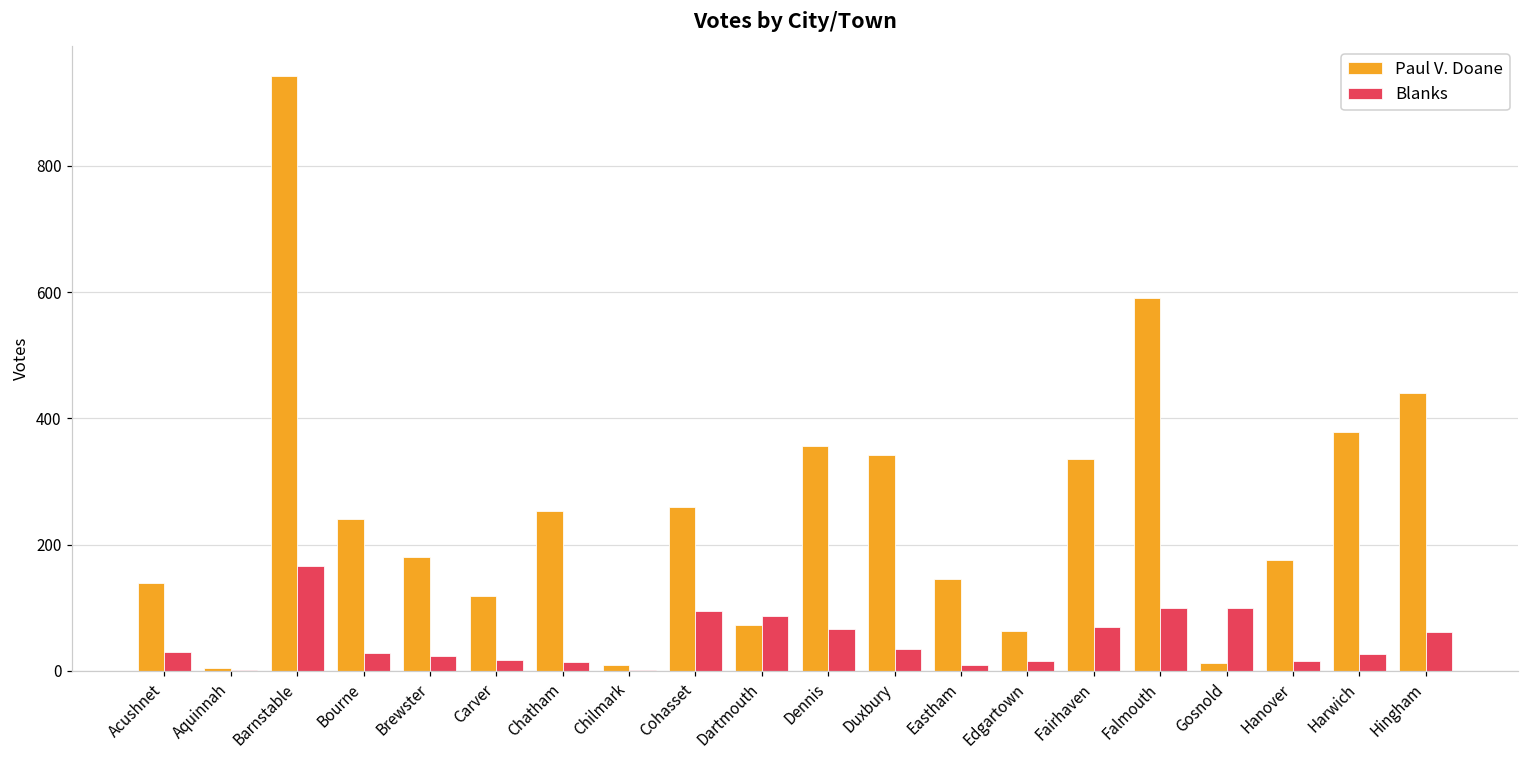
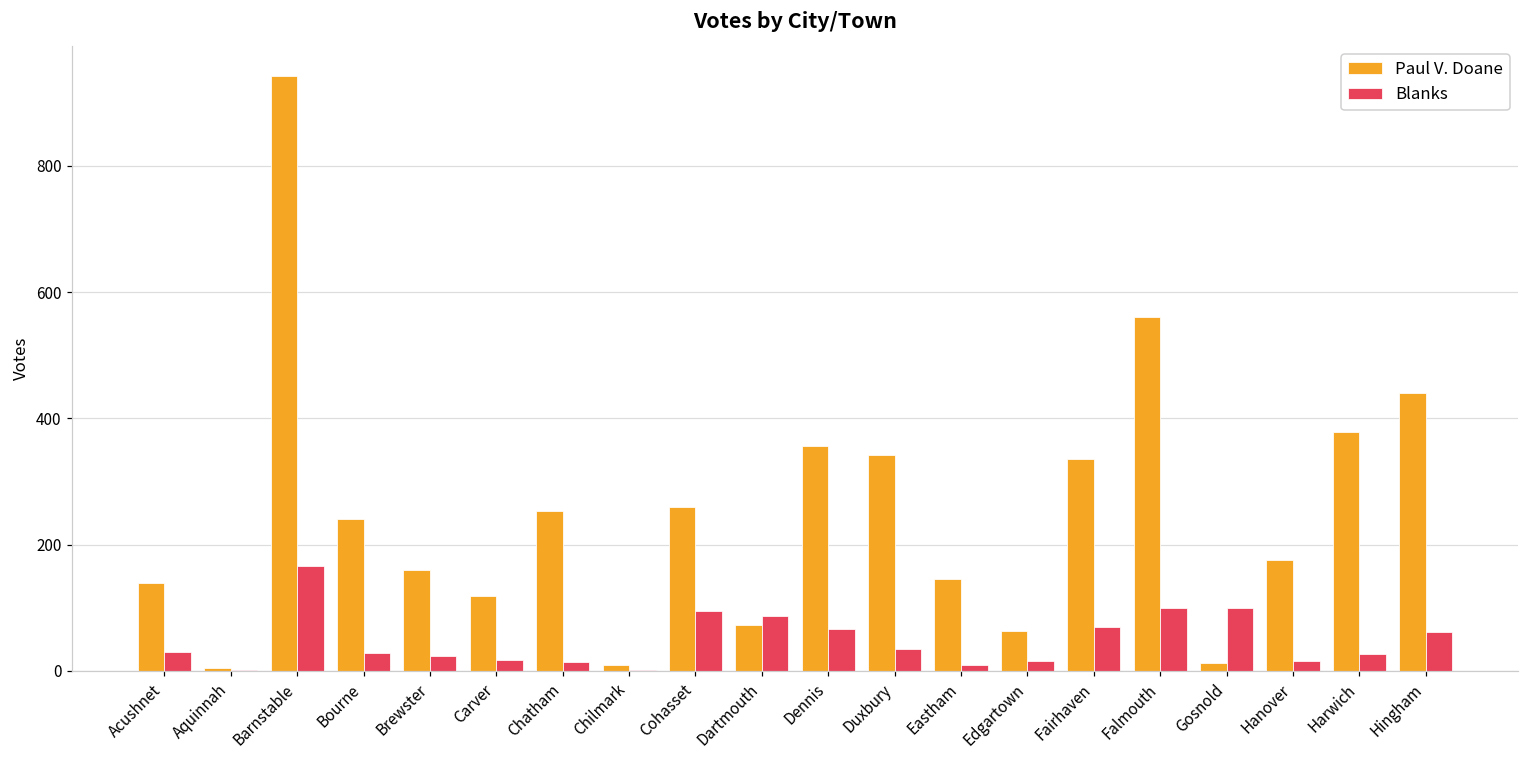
  {
    "Paul V. Doane": {
      "Acushnet": 140,
      "Barnstable": 940,
      "Bourne": 240,
-     "Brewster": 180,
+     "Brewster": 160,
      "Carver": 120,
      "Chatham": 250,
      "Chilmark": 10,
      "Cohasset": 260,
      "Dartmouth": 70,
      "Dennis": 360,
      "Duxbury": 340,
      "Eastham": 150,
      "Edgartown": 60,
      "Fairhaven": 340,
-     "Falmouth": 590,
+     "Falmouth": 560,
      "Gosnold": 10,
      "Hanover": 180,
      "Harwich": 380,
      "Hingham": 440
    },
    "Blanks": {
      "Acushnet": 30,
      "Barnstable": 170,
      "Bourne": 30,
      "Brewster": 20,
      "Carver": 20,
      "Chatham": 10,
      "Cohasset": 100,
      "Dartmouth": 90,
      "Dennis": 70,
      "Duxbury": 30,
      "Eastham": 10,
      "Edgartown": 20,
      "Fairhaven": 70,
      "Falmouth": 100,
      "Gosnold": 100,
      "Hanover": 20,
      "Harwich": 30,
      "Hingham": 60
    }
  }
